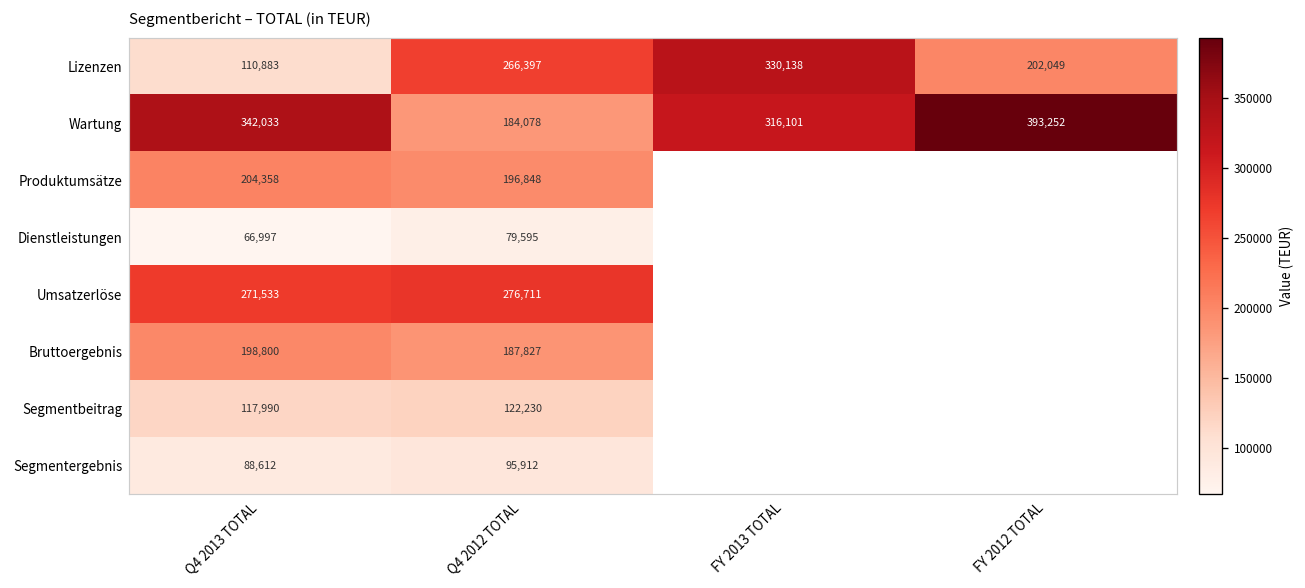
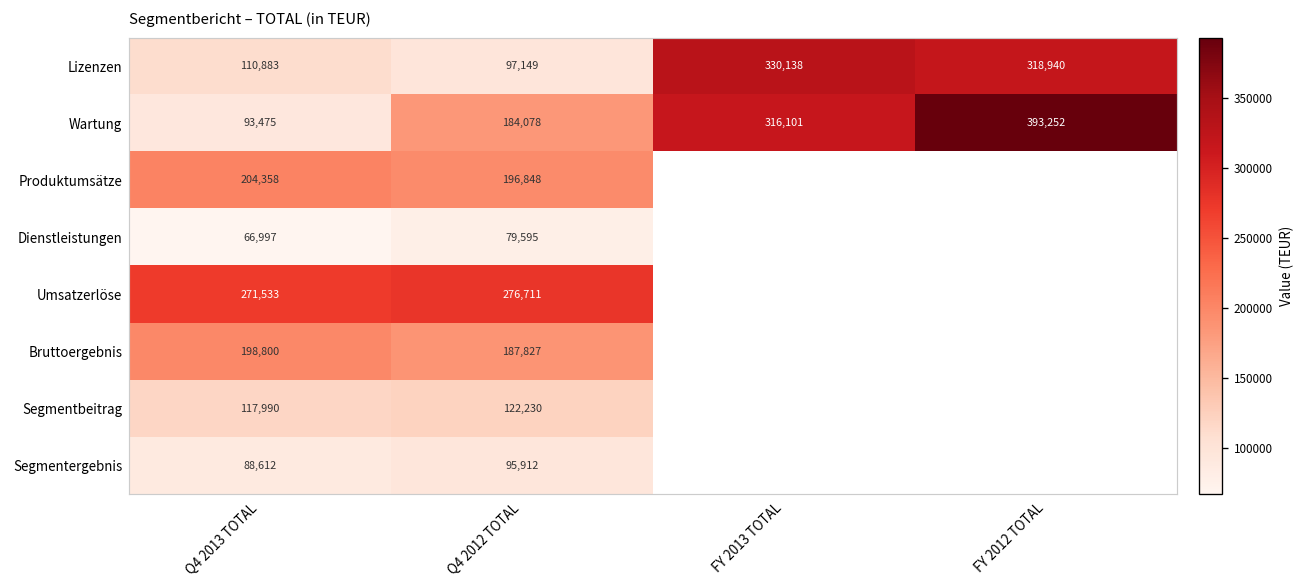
  {
    "Lizenzen": {
      "Q4 2013 TOTAL": "110,883",
-     "Q4 2012 TOTAL": "266,397",
+     "Q4 2012 TOTAL": "97,149",
      "FY 2013 TOTAL": "330,138",
-     "FY 2012 TOTAL": "202,049"
+     "FY 2012 TOTAL": "318,940"
    },
    "Wartung": {
-     "Q4 2013 TOTAL": "342,033",
+     "Q4 2013 TOTAL": "93,475",
      "Q4 2012 TOTAL": "184,078",
      "FY 2013 TOTAL": "316,101",
      "FY 2012 TOTAL": "393,252"
    },
    "Produktumsätze": {
      "Q4 2013 TOTAL": "204,358",
      "Q4 2012 TOTAL": "196,848"
    },
    "Dienstleistungen": {
      "Q4 2013 TOTAL": "66,997",
      "Q4 2012 TOTAL": "79,595"
    },
    "Umsatzerlöse": {
      "Q4 2013 TOTAL": "271,533",
      "Q4 2012 TOTAL": "276,711"
    },
    "Bruttoergebnis": {
      "Q4 2013 TOTAL": "198,800",
      "Q4 2012 TOTAL": "187,827"
    },
    "Segmentbeitrag": {
      "Q4 2013 TOTAL": "117,990",
      "Q4 2012 TOTAL": "122,230"
    },
    "Segmentergebnis": {
      "Q4 2013 TOTAL": "88,612",
      "Q4 2012 TOTAL": "95,912"
    }
  }
